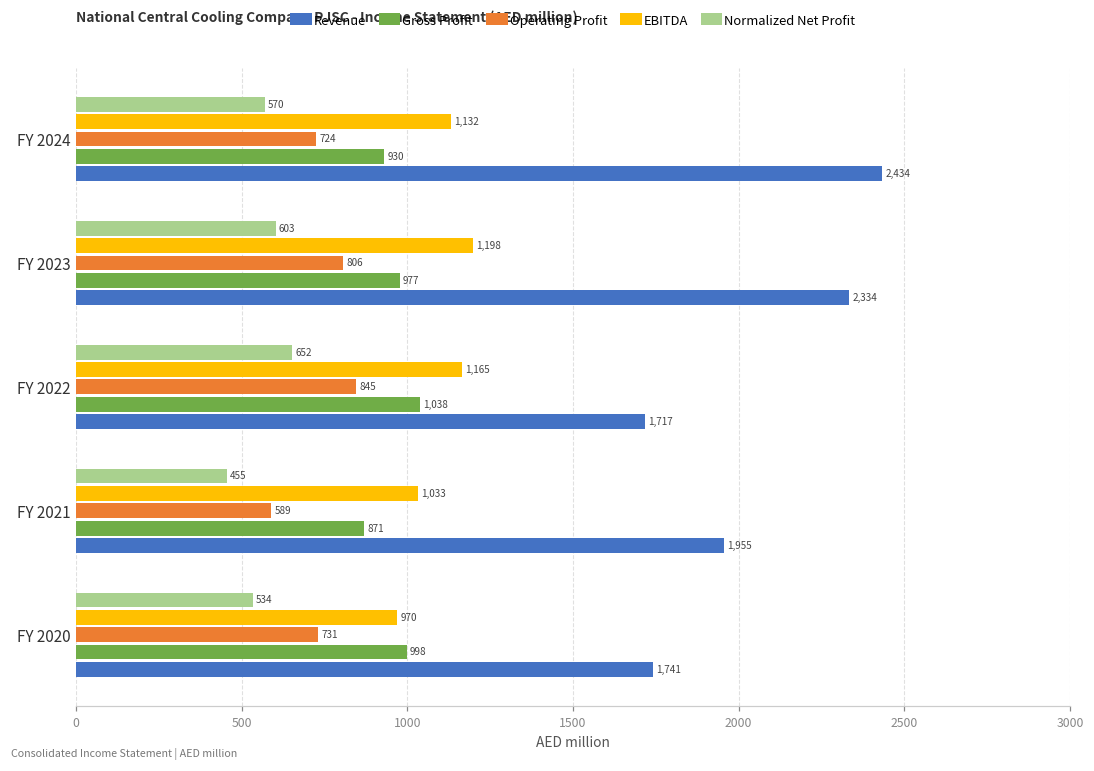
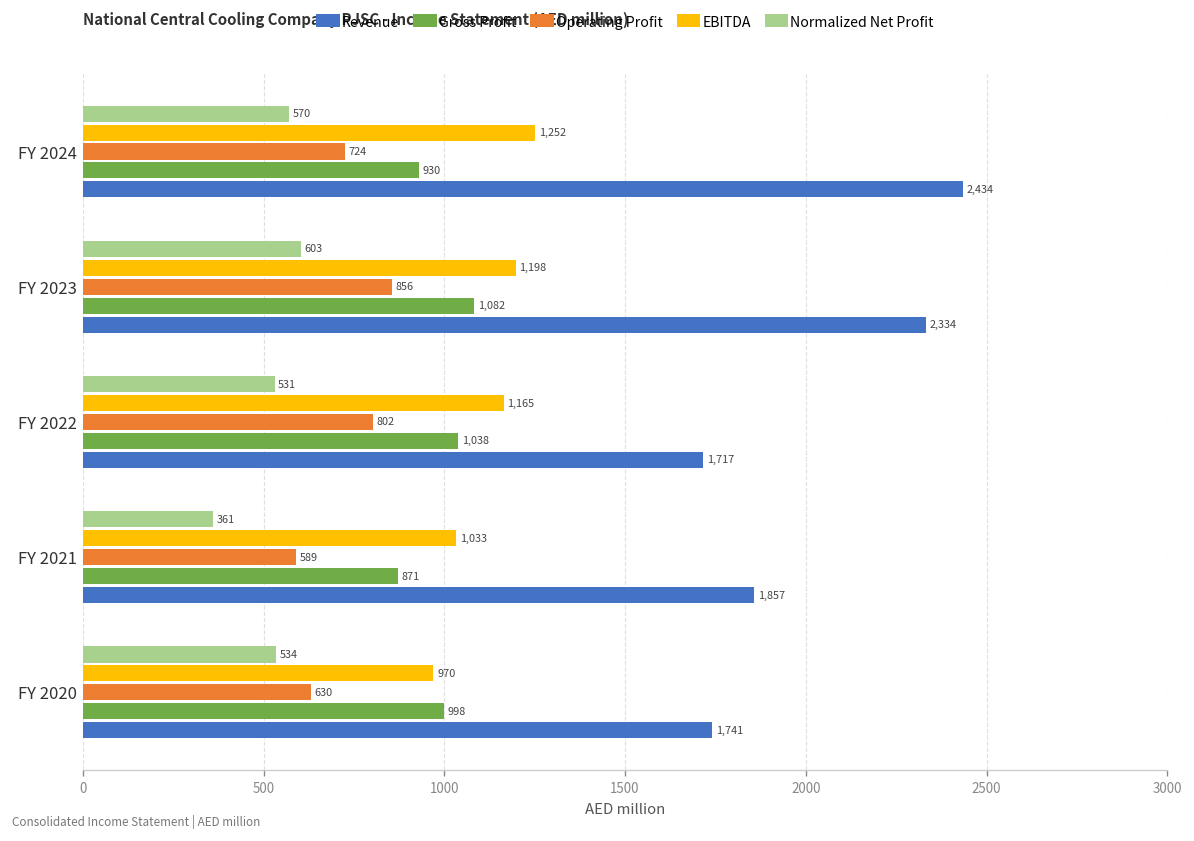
  {
    "Revenue": {
      "FY 2024": "2,434",
      "FY 2023": "2,334",
      "FY 2022": "1,717",
-     "FY 2021": "1,955",
+     "FY 2021": "1,857",
      "FY 2020": "1,741"
    },
    "Gross Profit": {
      "FY 2024": "930",
-     "FY 2023": "977",
+     "FY 2023": "1,082",
      "FY 2022": "1,038",
      "FY 2021": "871",
      "FY 2020": "998"
    },
    "Operating Profit": {
      "FY 2024": "724",
-     "FY 2023": "806",
-     "FY 2022": "845",
+     "FY 2023": "856",
+     "FY 2022": "802",
      "FY 2021": "589",
-     "FY 2020": "731"
+     "FY 2020": "630"
    },
    "EBITDA": {
-     "FY 2024": "1,132",
+     "FY 2024": "1,252",
      "FY 2023": "1,198",
      "FY 2022": "1,165",
      "FY 2021": "1,033",
      "FY 2020": "970"
    },
    "Normalized Net Profit": {
      "FY 2024": "570",
      "FY 2023": "603",
-     "FY 2022": "652",
-     "FY 2021": "455",
+     "FY 2022": "531",
+     "FY 2021": "361",
      "FY 2020": "534"
    }
  }
